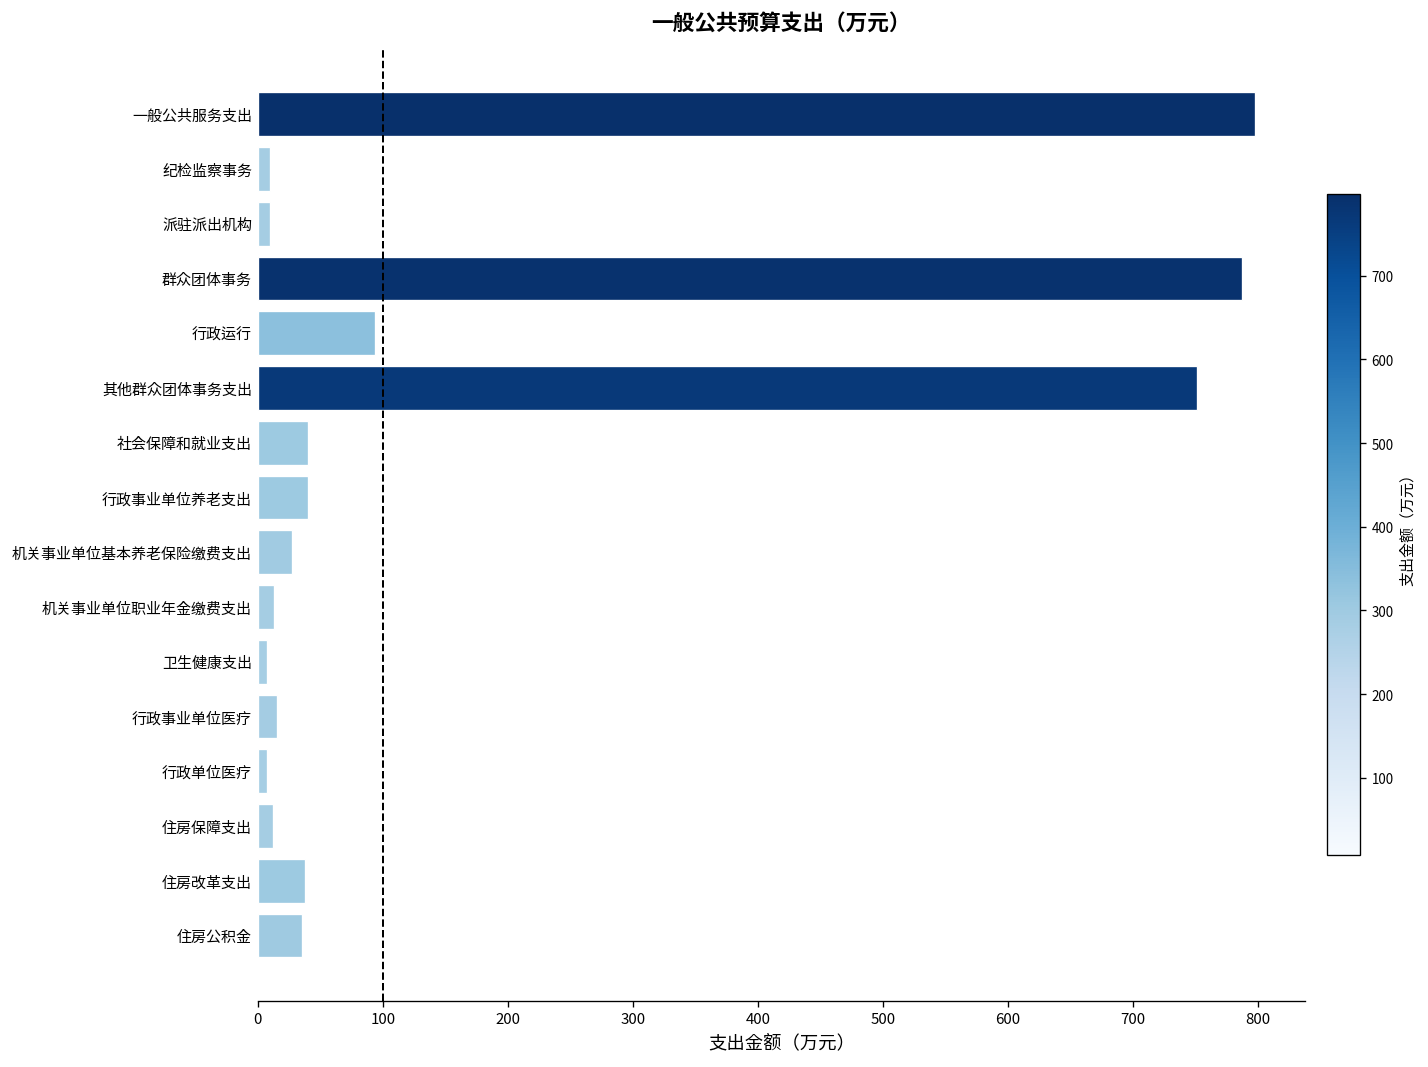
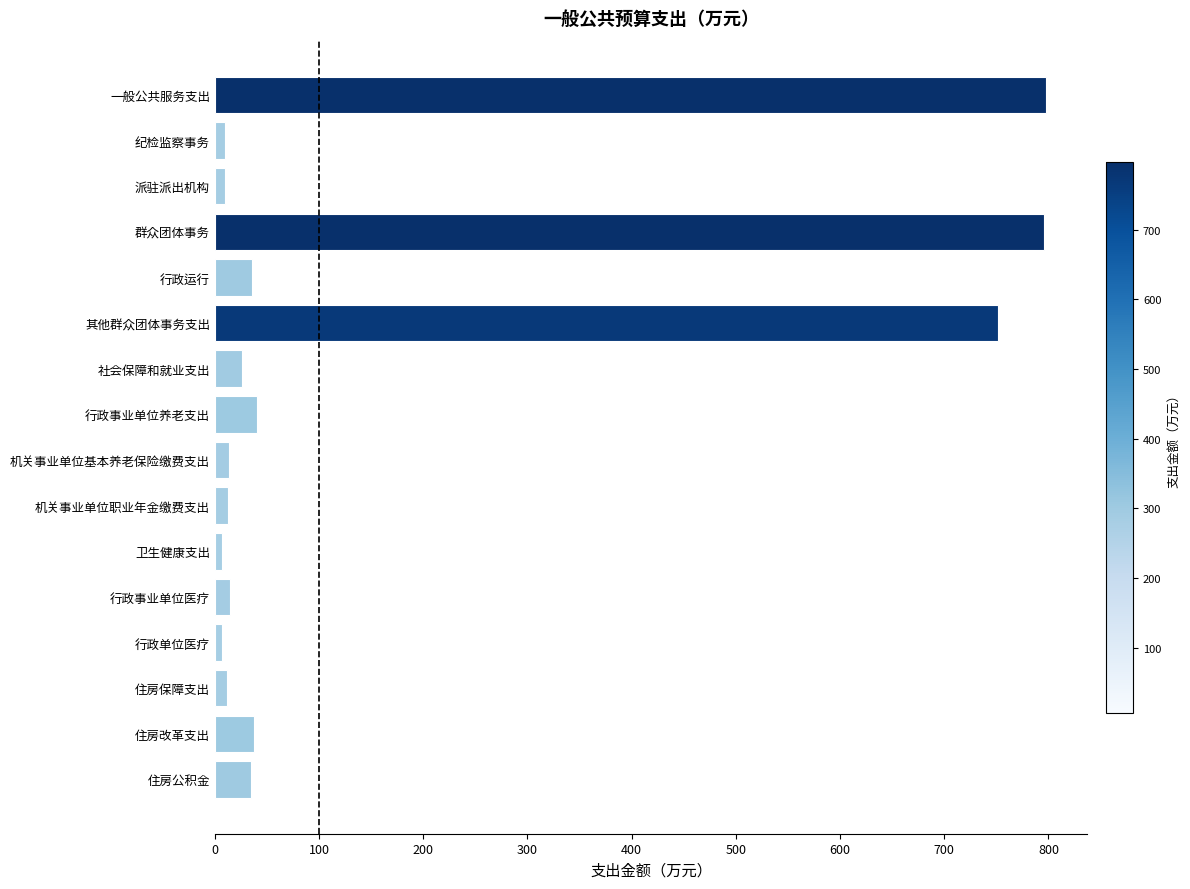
  {
    "一般公共服务支出": 797,
    "纪检监察事务": 10,
    "派驻派出机构": 10,
-   "群众团体事务": 787,
-   "行政运行": 94,
+   "群众团体事务": 796,
+   "行政运行": 36,
    "其他群众团体事务支出": 751,
-   "社会保障和就业支出": 40,
+   "社会保障和就业支出": 26,
    "行政事业单位养老支出": 40,
-   "机关事业单位基本养老保险缴费支出": 27,
+   "机关事业单位基本养老保险缴费支出": 14,
    "机关事业单位职业年金缴费支出": 13,
    "卫生健康支出": 7,
    "行政事业单位医疗": 15,
    "行政单位医疗": 7,
    "住房保障支出": 12,
    "住房改革支出": 38,
    "住房公积金": 35
  }
